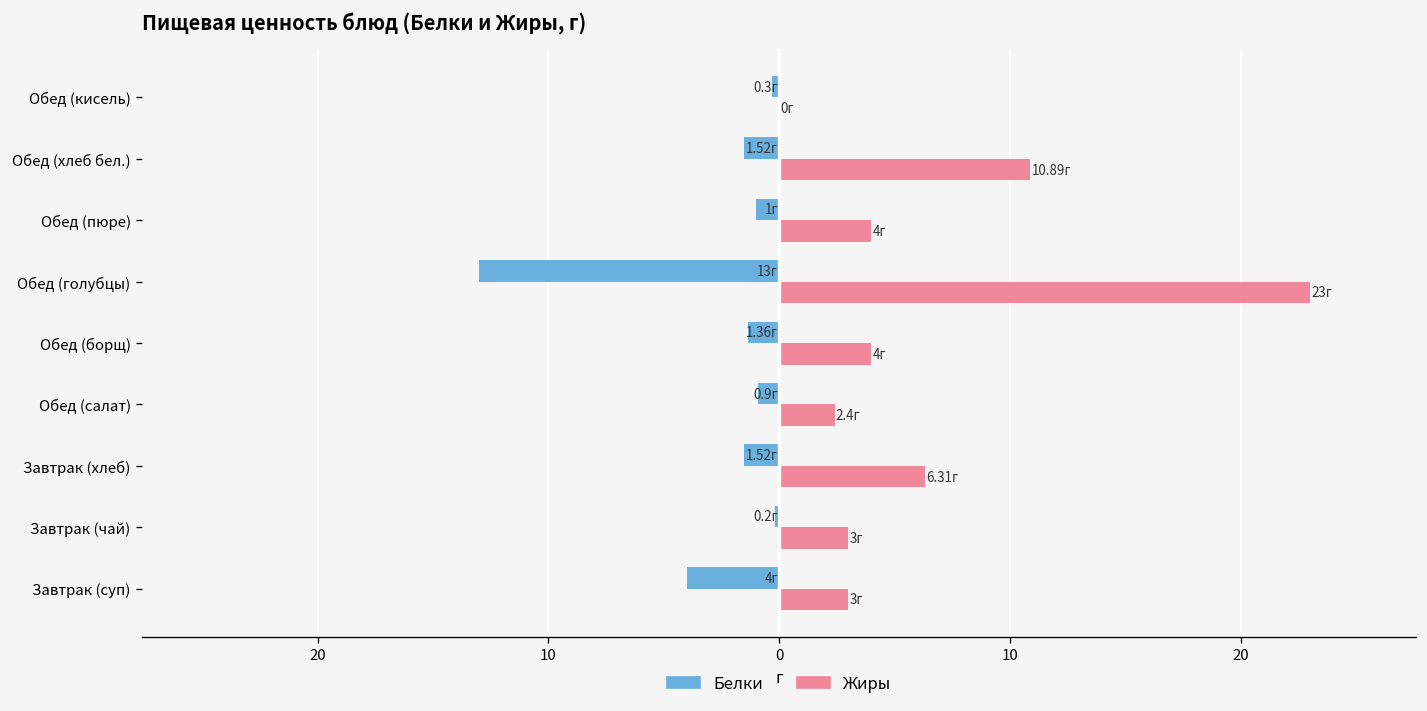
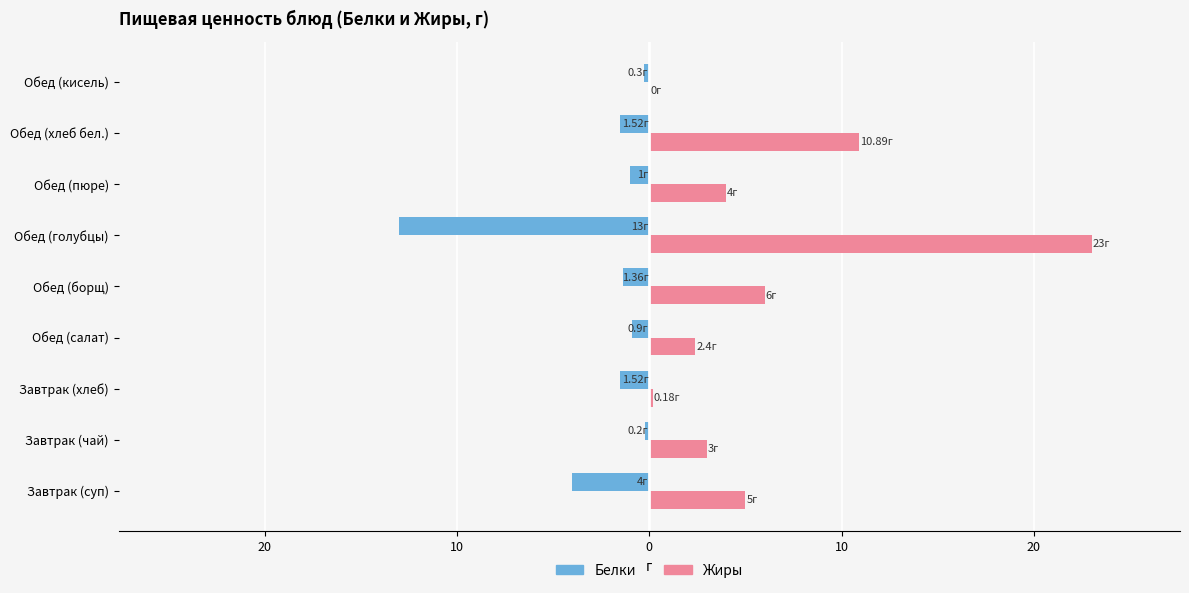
  {
    "Жиры": {
      "Обед (кисель)": "0г",
      "Обед (хлеб бел.)": "10.89г",
      "Обед (пюре)": "4г",
      "Обед (голубцы)": "23г",
-     "Обед (борщ)": "4г",
+     "Обед (борщ)": "6г",
      "Обед (салат)": "2.4г",
-     "Завтрак (хлеб)": "6.31г",
+     "Завтрак (хлеб)": "0.18г",
      "Завтрак (чай)": "3г",
-     "Завтрак (суп)": "3г"
+     "Завтрак (суп)": "5г"
    }
  }
